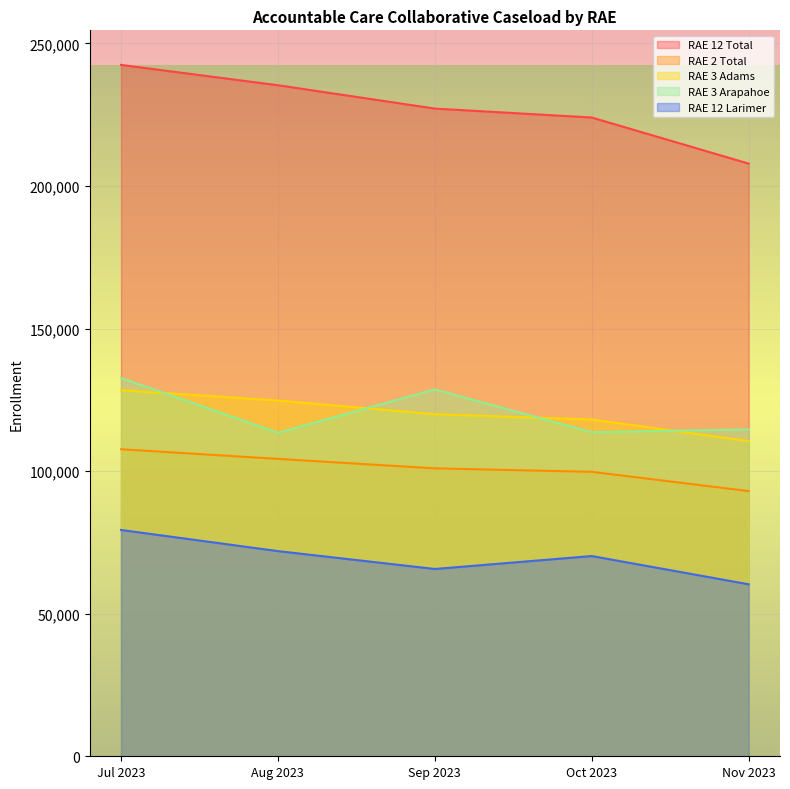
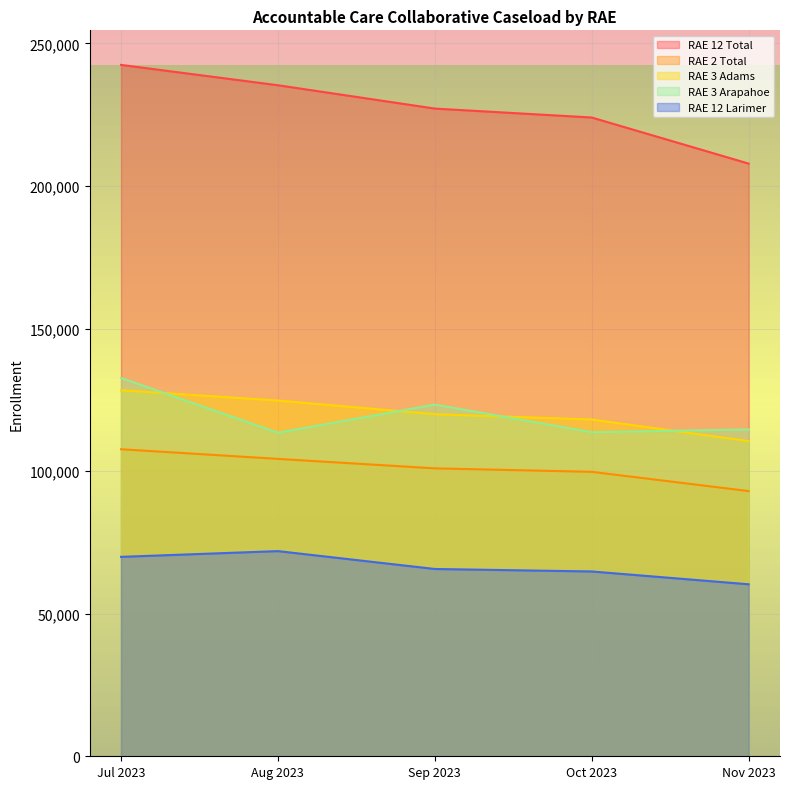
  {
    "RAE 3 Arapahoe": {
      "Jul 2023": "133,000",
      "Aug 2023": "113,000",
-     "Sep 2023": "129,000",
+     "Sep 2023": "123,000",
      "Oct 2023": "114,000",
      "Nov 2023": "115,000"
    },
    "RAE 12 Larimer": {
-     "Jul 2023": "79,000",
+     "Jul 2023": "70,000",
      "Aug 2023": "72,000",
      "Sep 2023": "66,000",
-     "Oct 2023": "70,000",
+     "Oct 2023": "65,000",
      "Nov 2023": "60,000"
    }
  }
